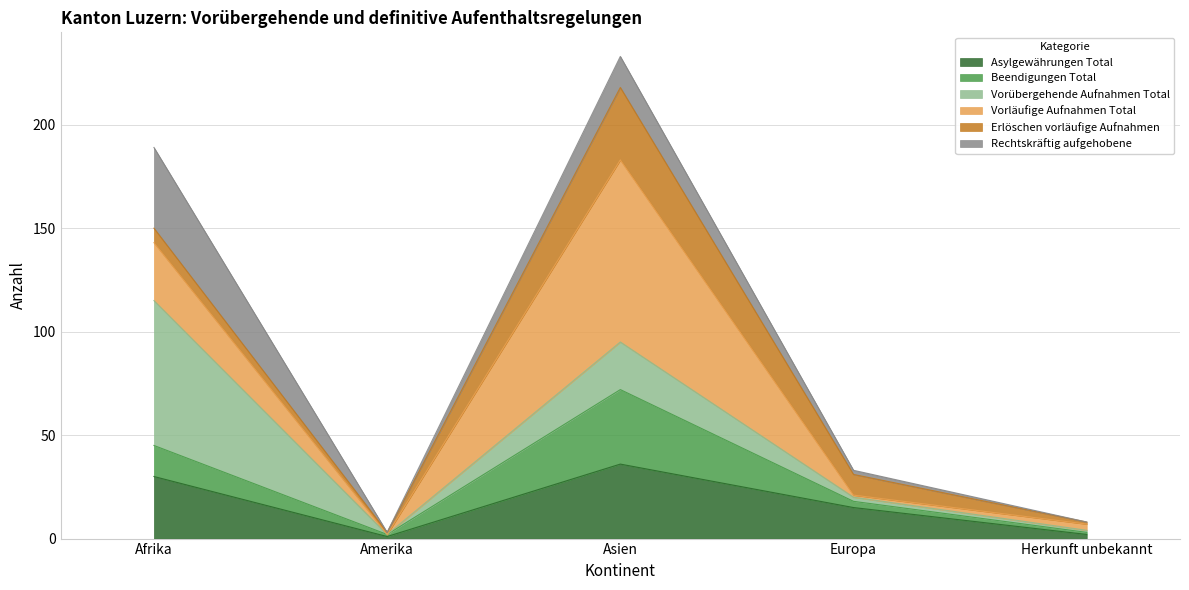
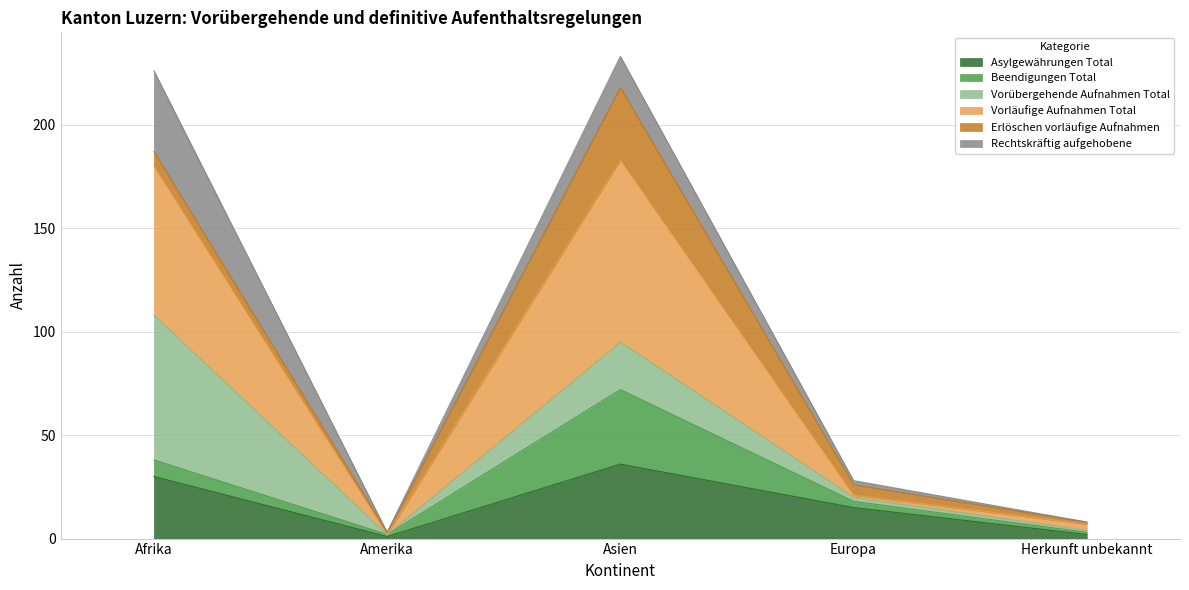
  {
    "Asylgewährungen Total": {
      "Afrika": 30,
      "Asien": 36,
      "Europa": 15
    },
    "Beendigungen Total": {
-     "Afrika": 15,
+     "Afrika": 8,
      "Asien": 36,
      "Europa": 3
    },
    "Vorläufige Aufnahmen Total": {
-     "Afrika": 28,
+     "Afrika": 72,
      "Asien": 88
    },
    "Erlöschen vorläufige Aufnahmen": {
      "Afrika": 7,
      "Asien": 35,
-     "Europa": 10
+     "Europa": 5
    }
  }
